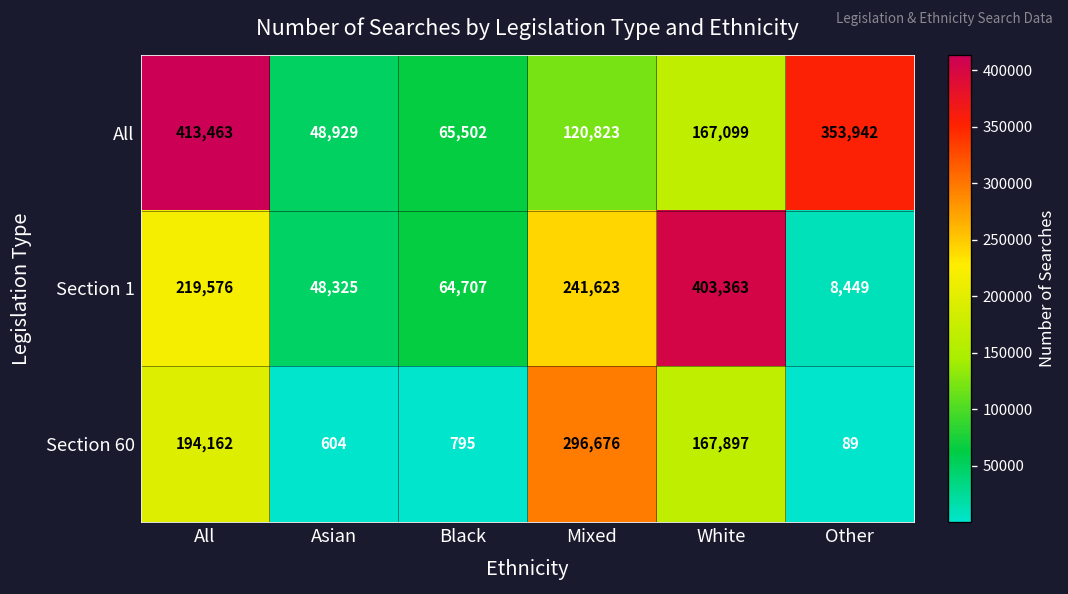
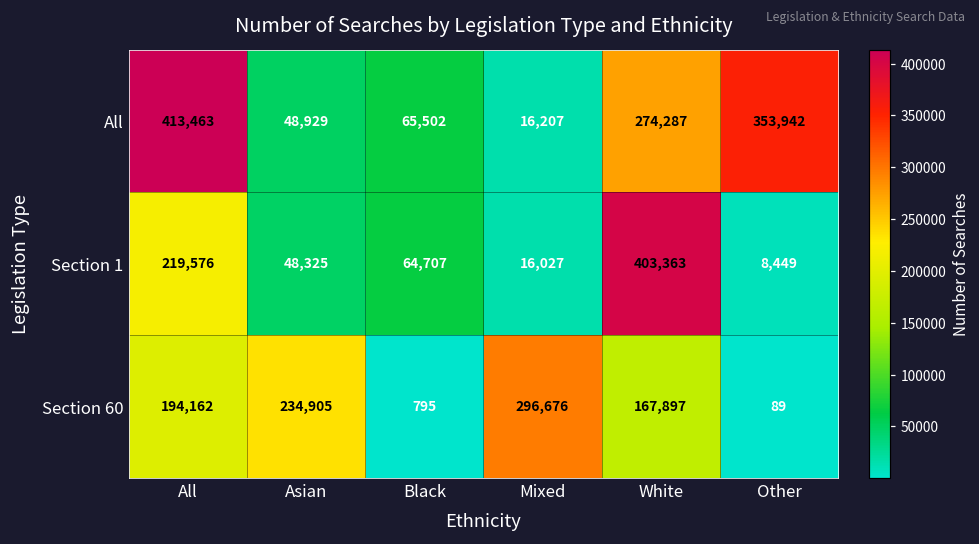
  {
    "All": {
      "All": "413,463",
      "Asian": "48,929",
      "Black": "65,502",
-     "Mixed": "120,823",
-     "White": "167,099",
+     "Mixed": "16,207",
+     "White": "274,287",
      "Other": "353,942"
    },
    "Section 1": {
      "All": "219,576",
      "Asian": "48,325",
      "Black": "64,707",
-     "Mixed": "241,623",
+     "Mixed": "16,027",
      "White": "403,363",
      "Other": "8,449"
    },
    "Section 60": {
      "All": "194,162",
-     "Asian": "604",
+     "Asian": "234,905",
      "Black": "795",
      "Mixed": "296,676",
      "White": "167,897",
      "Other": "89"
    }
  }
